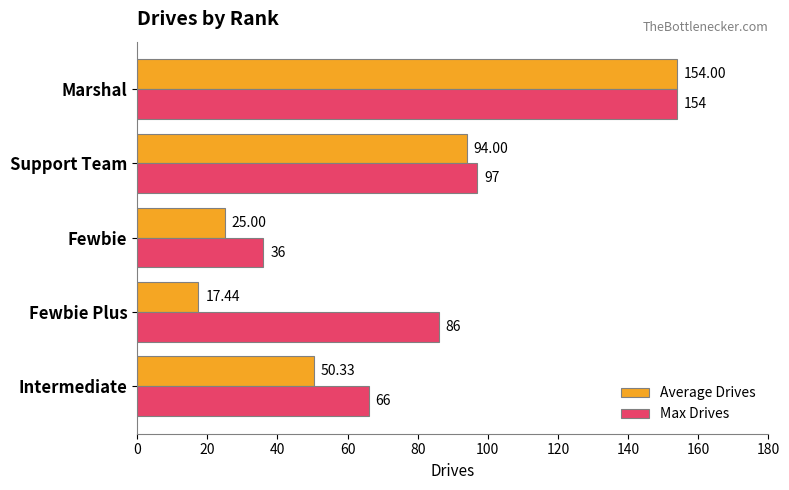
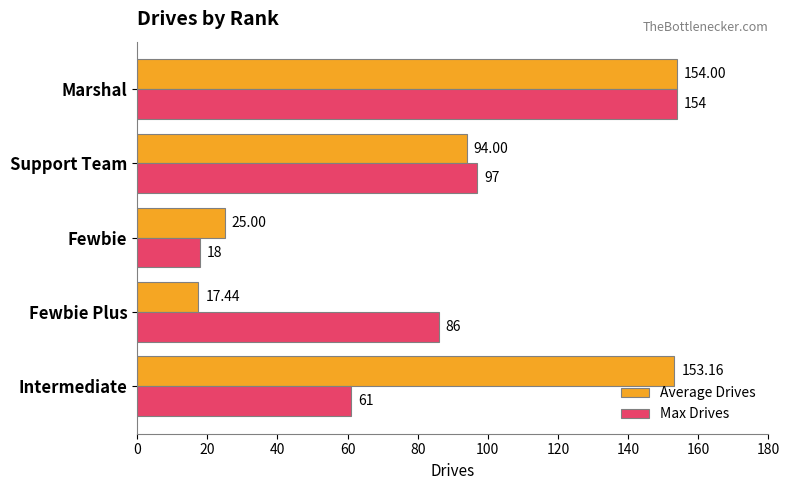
  {
    "Average Drives": {
      "Marshal": 154.00,
      "Support Team": 94.00,
      "Fewbie": 25.00,
      "Fewbie Plus": 17.44,
-     "Intermediate": 50.33
+     "Intermediate": 153.16
    },
    "Max Drives": {
      "Marshal": 154,
      "Support Team": 97,
-     "Fewbie": 36,
+     "Fewbie": 18,
      "Fewbie Plus": 86,
-     "Intermediate": 66
+     "Intermediate": 61
    }
  }
